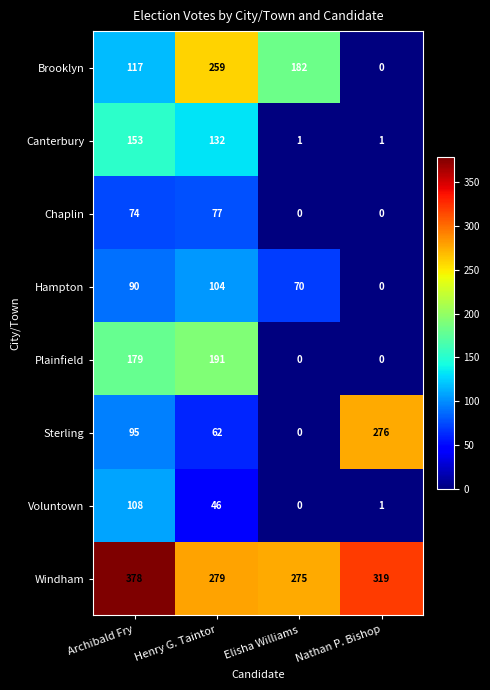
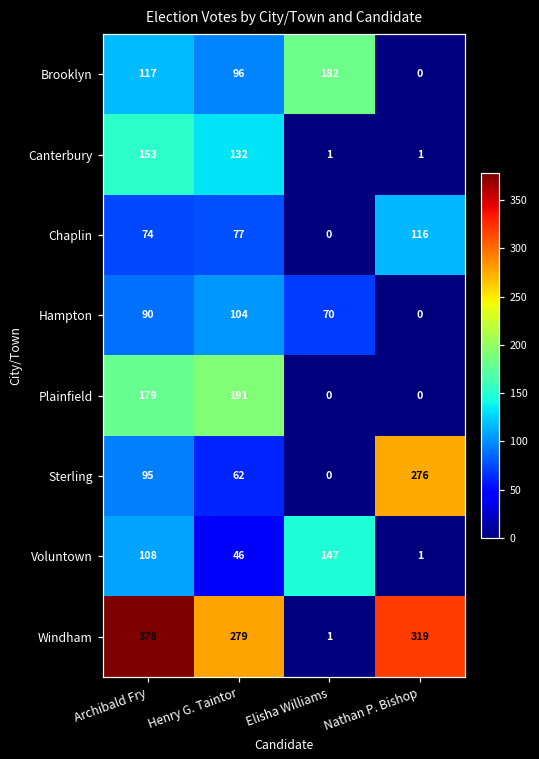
  {
    "Brooklyn": {
      "Archibald Fry": 117,
-     "Henry G. Taintor": 259,
+     "Henry G. Taintor": 96,
      "Elisha Williams": 182,
      "Nathan P. Bishop": 0
    },
    "Canterbury": {
      "Archibald Fry": 153,
      "Henry G. Taintor": 132,
      "Elisha Williams": 1,
      "Nathan P. Bishop": 1
    },
    "Chaplin": {
      "Archibald Fry": 74,
      "Henry G. Taintor": 77,
      "Elisha Williams": 0,
-     "Nathan P. Bishop": 0
+     "Nathan P. Bishop": 116
    },
    "Hampton": {
      "Archibald Fry": 90,
      "Henry G. Taintor": 104,
      "Elisha Williams": 70,
      "Nathan P. Bishop": 0
    },
    "Plainfield": {
      "Archibald Fry": 179,
      "Henry G. Taintor": 191,
      "Elisha Williams": 0,
      "Nathan P. Bishop": 0
    },
    "Sterling": {
      "Archibald Fry": 95,
      "Henry G. Taintor": 62,
      "Elisha Williams": 0,
      "Nathan P. Bishop": 276
    },
    "Voluntown": {
      "Archibald Fry": 108,
      "Henry G. Taintor": 46,
-     "Elisha Williams": 0,
+     "Elisha Williams": 147,
      "Nathan P. Bishop": 1
    },
    "Windham": {
      "Archibald Fry": 378,
      "Henry G. Taintor": 279,
-     "Elisha Williams": 275,
+     "Elisha Williams": 1,
      "Nathan P. Bishop": 319
    }
  }
